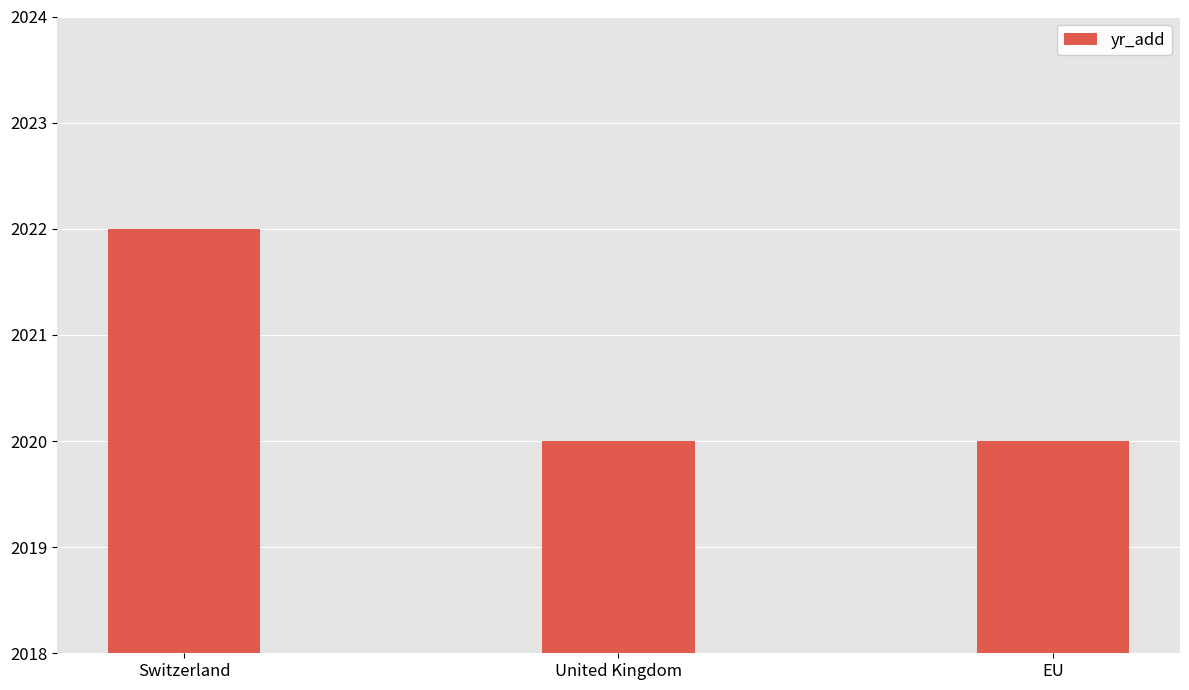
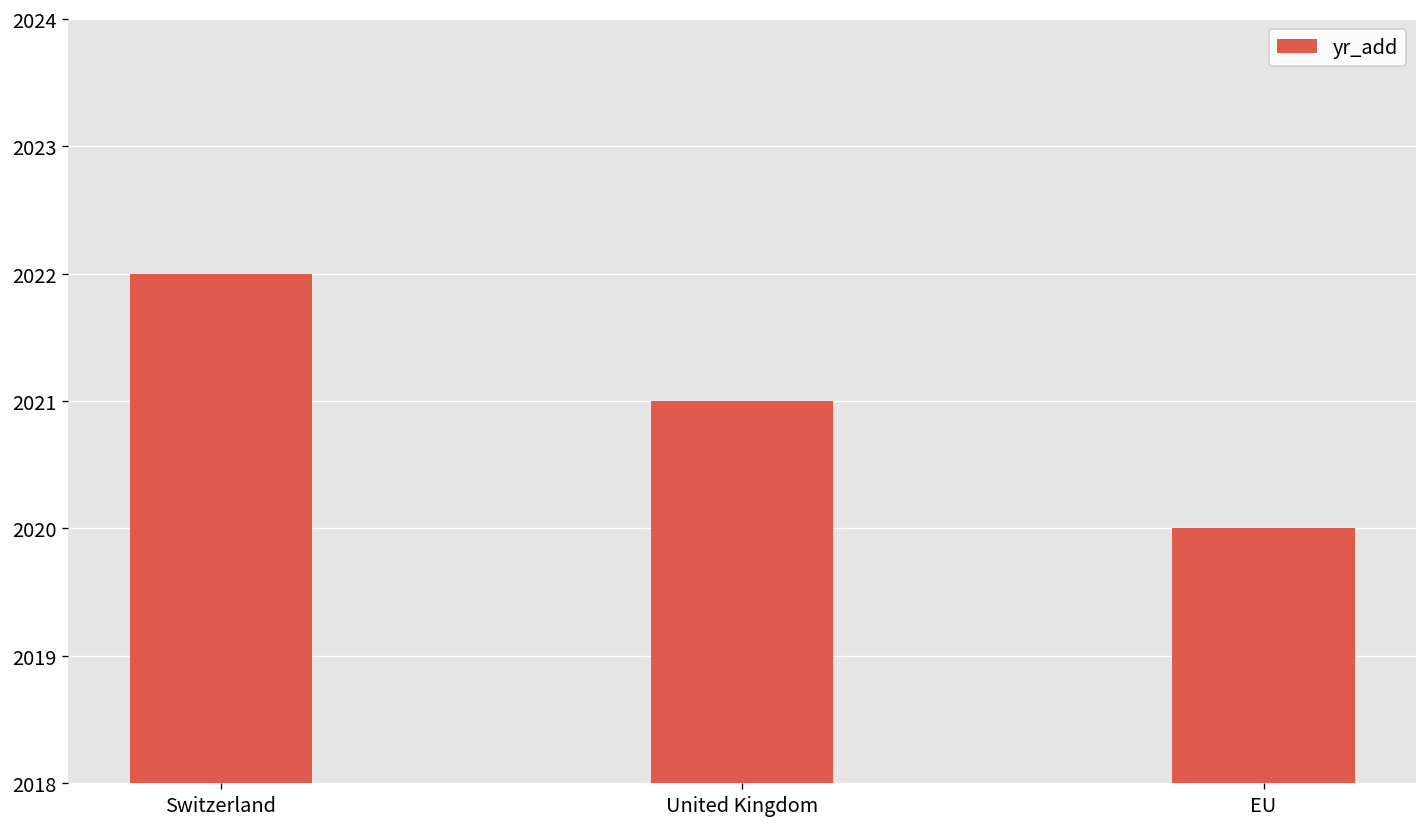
  {
    "Switzerland": 2022,
-   "United Kingdom": 2020,
+   "United Kingdom": 2021,
    "EU": 2020
  }
